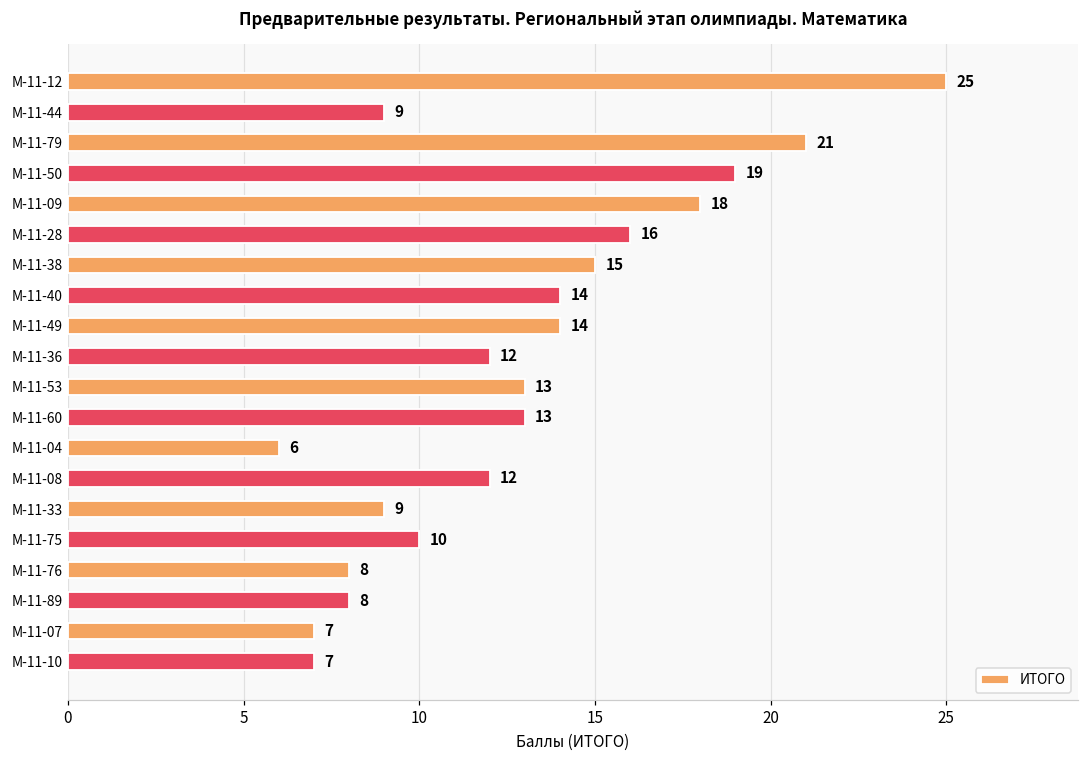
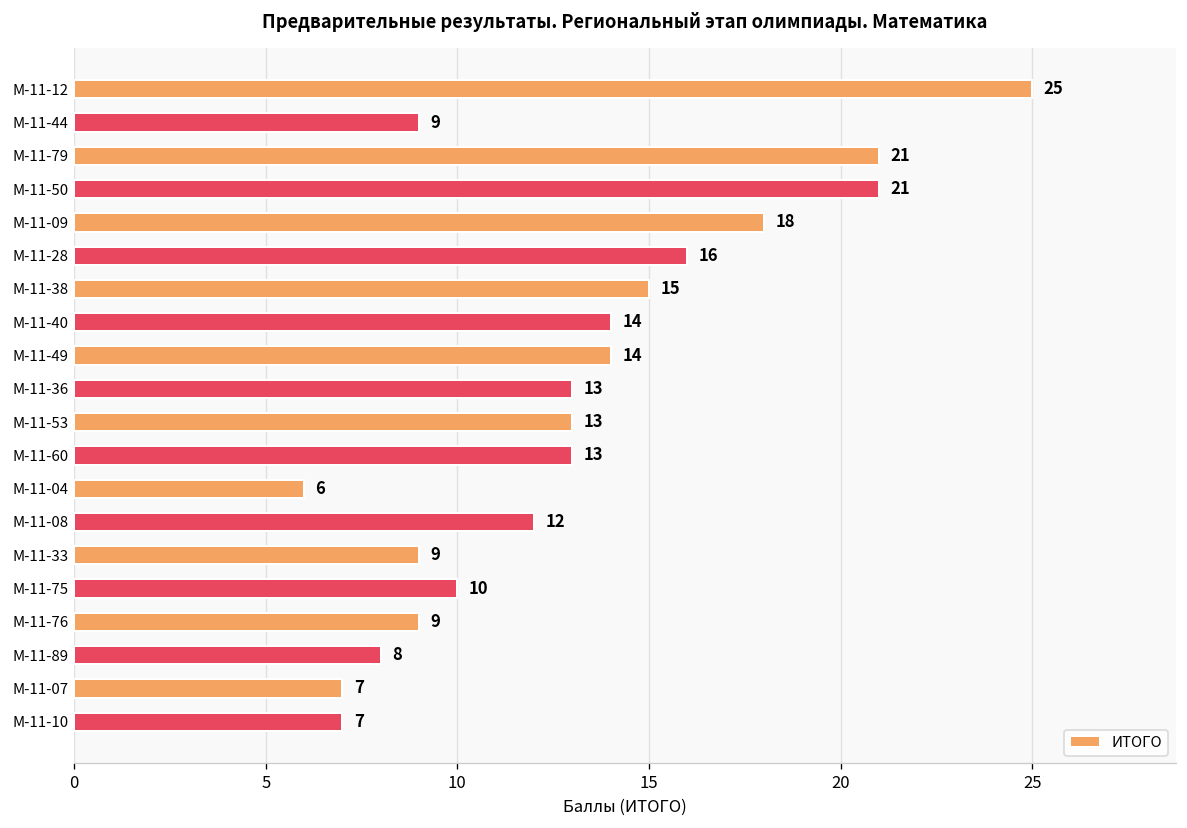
  {
    "М-11-12": 25,
    "М-11-44": 9,
    "М-11-79": 21,
-   "М-11-50": 19,
+   "М-11-50": 21,
    "М-11-09": 18,
    "М-11-28": 16,
    "М-11-38": 15,
    "М-11-40": 14,
    "М-11-49": 14,
-   "М-11-36": 12,
+   "М-11-36": 13,
    "М-11-53": 13,
    "М-11-60": 13,
    "М-11-04": 6,
    "М-11-08": 12,
    "М-11-33": 9,
    "М-11-75": 10,
-   "М-11-76": 8,
+   "М-11-76": 9,
    "М-11-89": 8,
    "М-11-07": 7,
    "М-11-10": 7
  }
